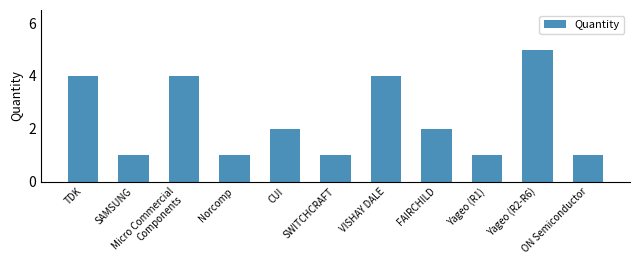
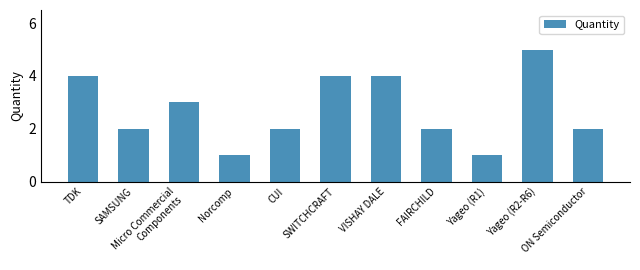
  {
    "TDK": 4,
-   "SAMSUNG": 1,
-   "Micro Commercial Components": 4,
+   "SAMSUNG": 2,
+   "Micro Commercial Components": 3,
    "Norcomp": 1,
    "CUI": 2,
-   "SWITCHCRAFT": 1,
+   "SWITCHCRAFT": 4,
    "VISHAY DALE": 4,
    "FAIRCHILD": 2,
    "Yageo (R1)": 1,
    "Yageo (R2-R6)": 5,
-   "ON Semiconductor": 1
+   "ON Semiconductor": 2
  }
